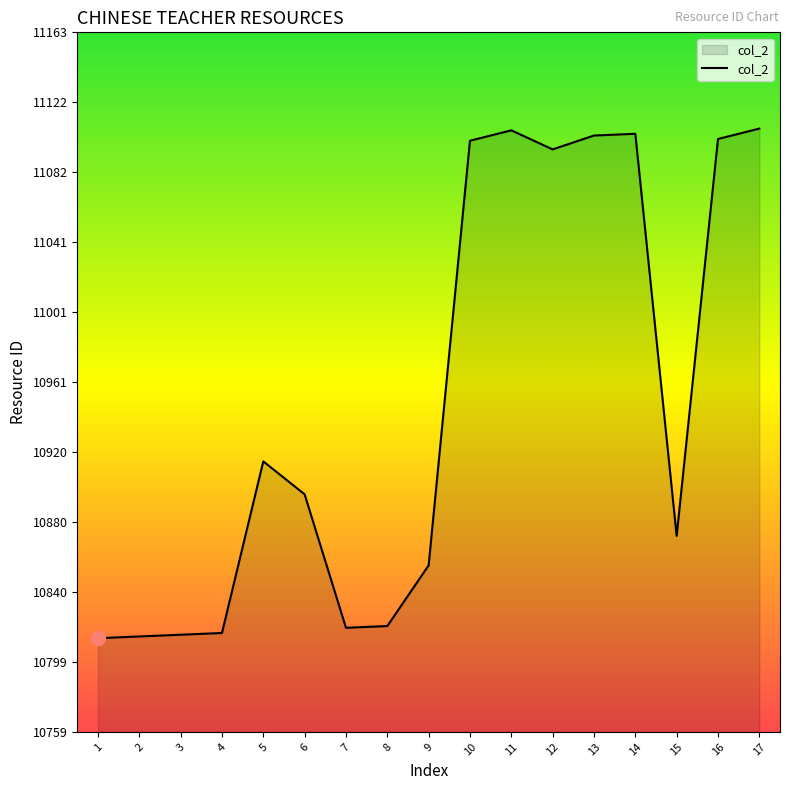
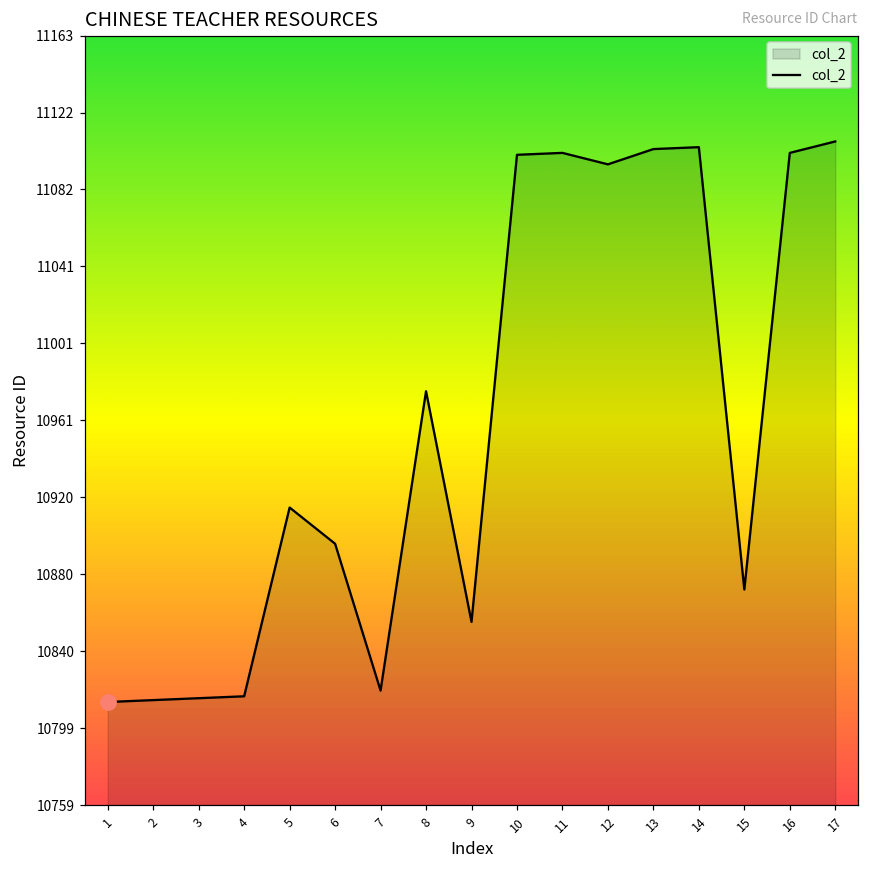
  {
    "col_2": {
      "2": 10814,
      "3": 10815,
      "4": 10816,
      "5": 10915,
      "6": 10896,
      "7": 10819,
-     "8": 10820,
+     "8": 10976,
      "9": 10855,
      "10": 11100,
-     "11": 11106,
+     "11": 11101,
      "12": 11095,
      "13": 11103,
      "14": 11104,
      "15": 10872,
      "16": 11101,
      "17": 11107
    }
  }
